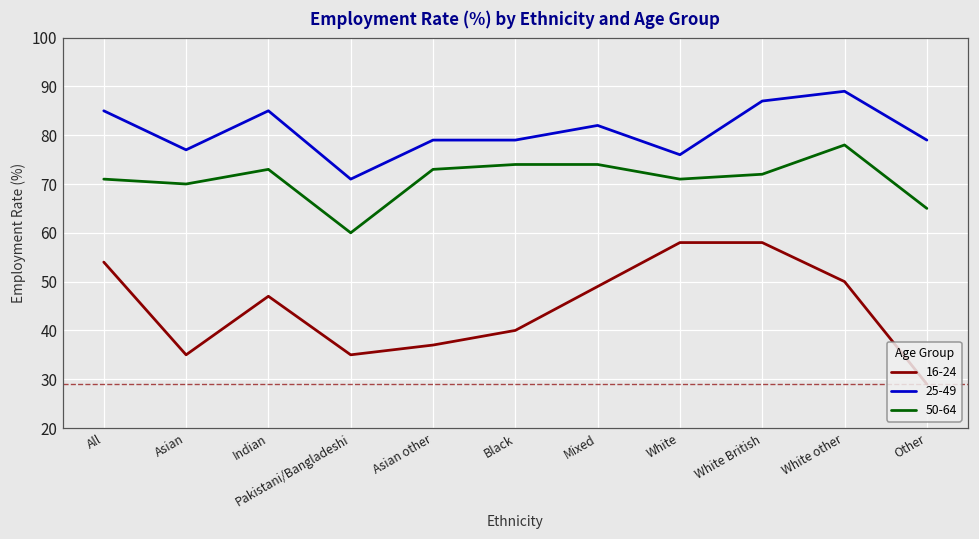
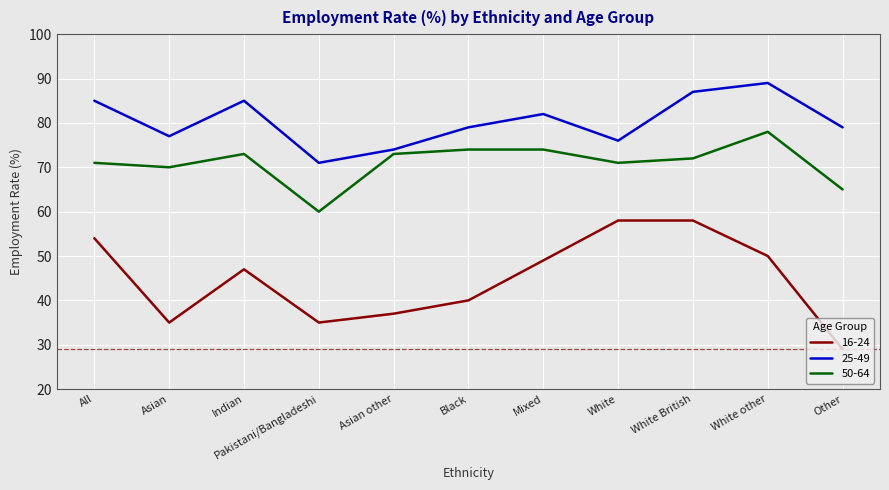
  {
    "16-24": {
      "All": 54,
      "Asian": 35,
      "Indian": 47,
      "Pakistani/Bangladeshi": 35,
      "Asian other": 37,
      "Black": 40,
      "Mixed": 49,
      "White": 58,
      "White British": 58,
      "White other": 50
    },
    "25-49": {
      "All": 85,
      "Asian": 77,
      "Indian": 85,
      "Pakistani/Bangladeshi": 71,
-     "Asian other": 79,
+     "Asian other": 74,
      "Black": 79,
      "Mixed": 82,
      "White": 76,
      "White British": 87,
      "White other": 89,
      "Other": 79
    },
    "50-64": {
      "All": 71,
      "Asian": 70,
      "Indian": 73,
      "Pakistani/Bangladeshi": 60,
      "Asian other": 73,
      "Black": 74,
      "Mixed": 74,
      "White": 71,
      "White British": 72,
      "White other": 78,
      "Other": 65
    }
  }
